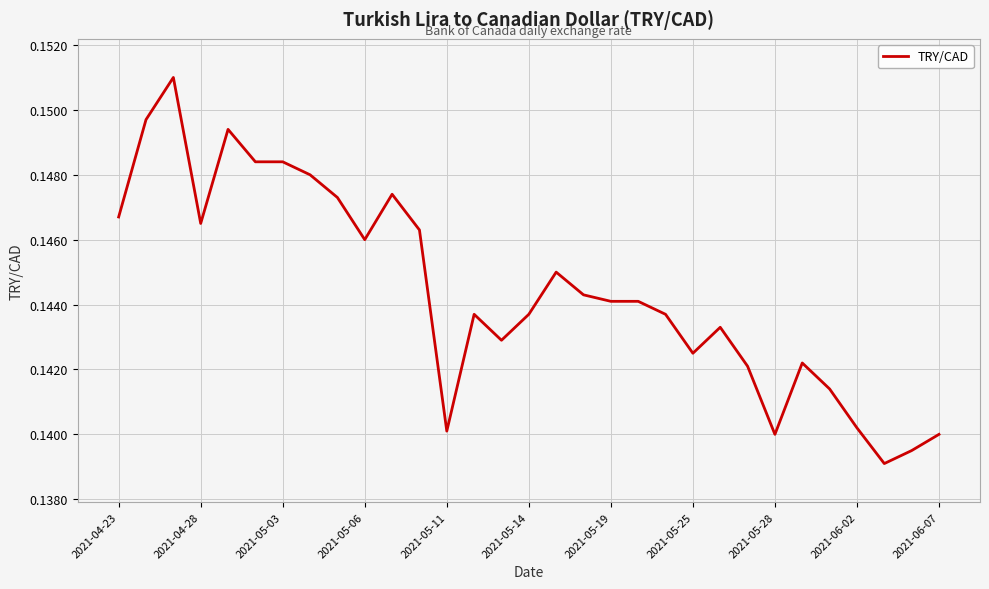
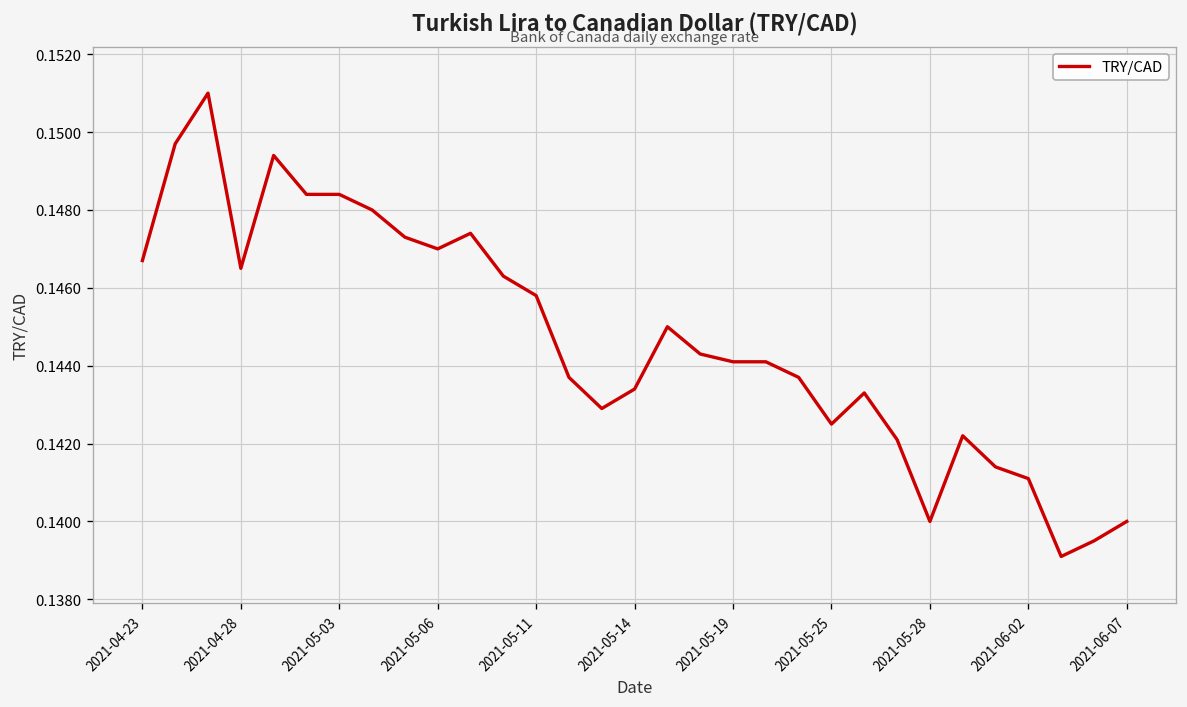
  {
    "2021-04-23": 0.1467,
    "2021-04-28": 0.1465,
    "2021-05-03": 0.1484,
-   "2021-05-06": 0.146,
-   "2021-05-11": 0.1401,
-   "2021-05-14": 0.1437,
+   "2021-05-06": 0.147,
+   "2021-05-11": 0.1458,
+   "2021-05-14": 0.1434,
    "2021-05-19": 0.1441,
    "2021-05-25": 0.1425,
    "2021-05-28": 0.1400,
-   "2021-06-02": 0.1402,
+   "2021-06-02": 0.1411,
    "2021-06-07": 0.1400
  }
